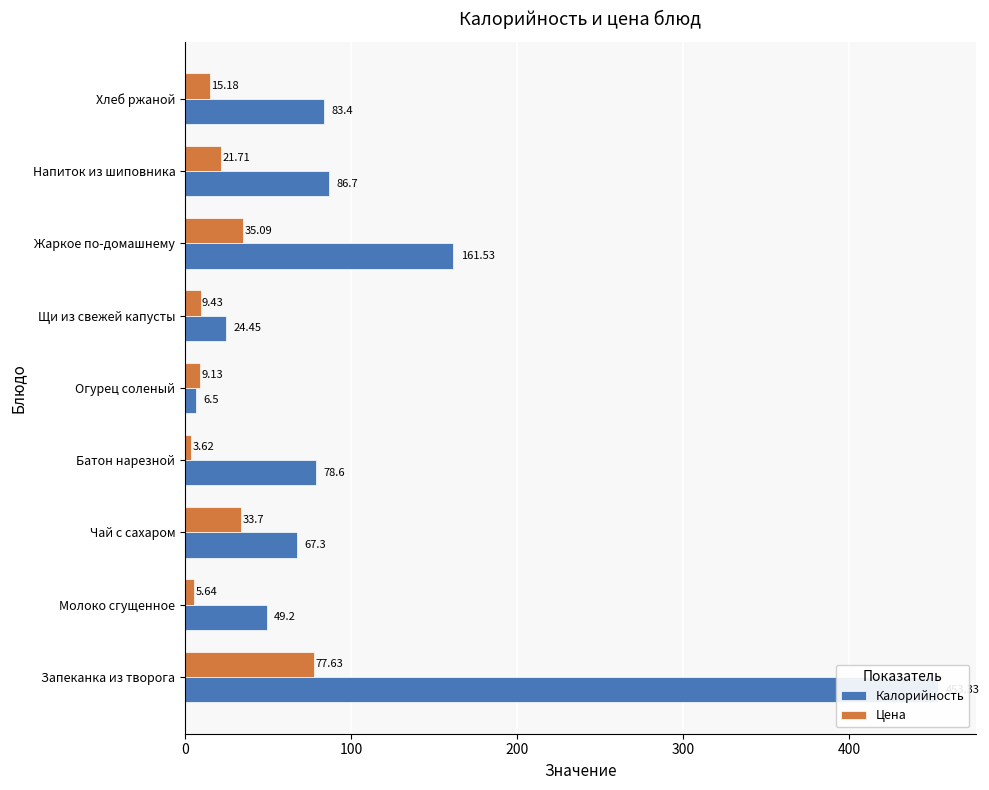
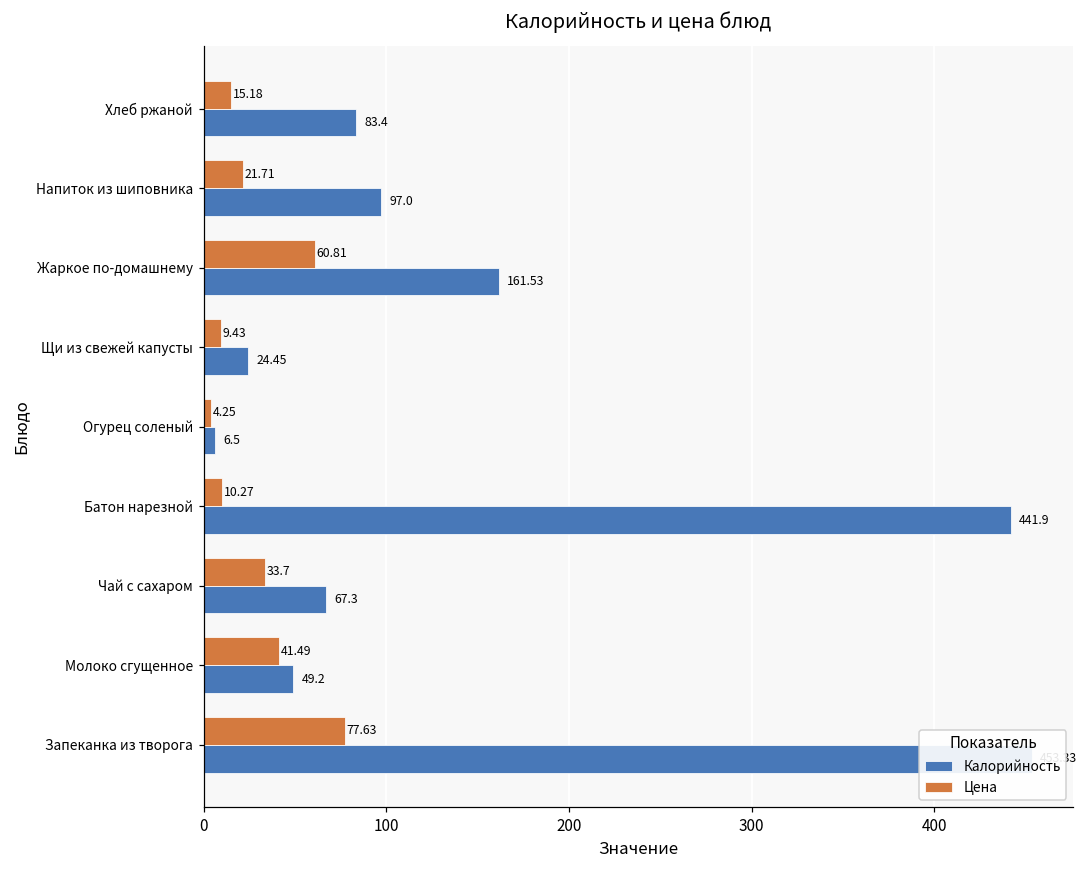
  {
    "Калорийность": {
      "Хлеб ржаной": 83.4,
-     "Напиток из шиповника": 86.7,
+     "Напиток из шиповника": 97.0,
      "Жаркое по-домашнему": 161.53,
      "Щи из свежей капусты": 24.45,
      "Огурец соленый": 6.5,
-     "Батон нарезной": 78.6,
+     "Батон нарезной": 441.9,
      "Чай с сахаром": 67.3,
      "Молоко сгущенное": 49.2
    },
    "Цена": {
      "Хлеб ржаной": 15.18,
      "Напиток из шиповника": 21.71,
-     "Жаркое по-домашнему": 35.09,
+     "Жаркое по-домашнему": 60.81,
      "Щи из свежей капусты": 9.43,
-     "Огурец соленый": 9.13,
-     "Батон нарезной": 3.62,
+     "Огурец соленый": 4.25,
+     "Батон нарезной": 10.27,
      "Чай с сахаром": 33.7,
-     "Молоко сгущенное": 5.64,
+     "Молоко сгущенное": 41.49,
      "Запеканка из творога": 77.63
    }
  }
